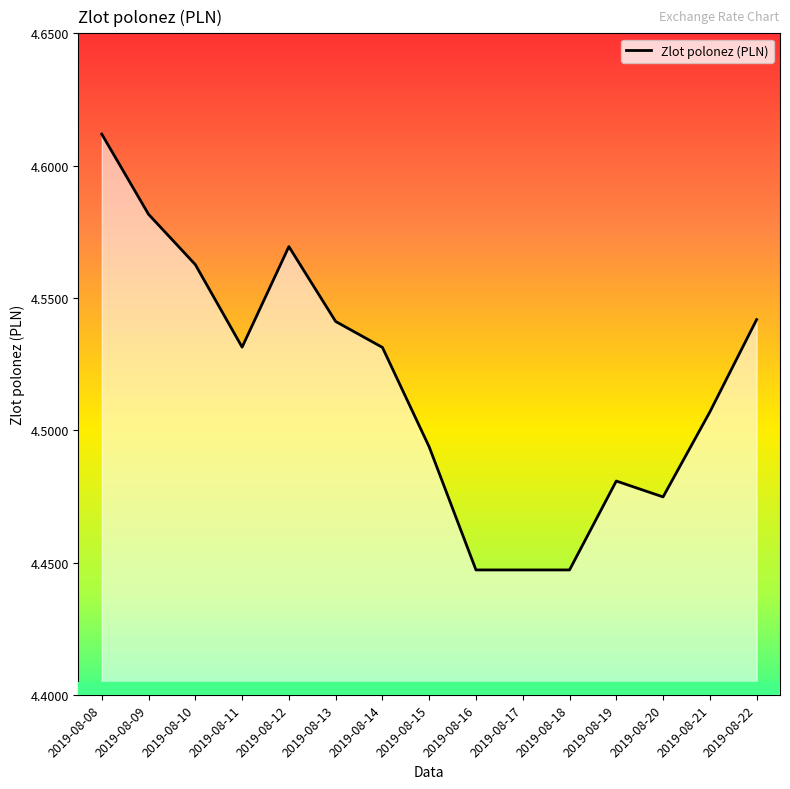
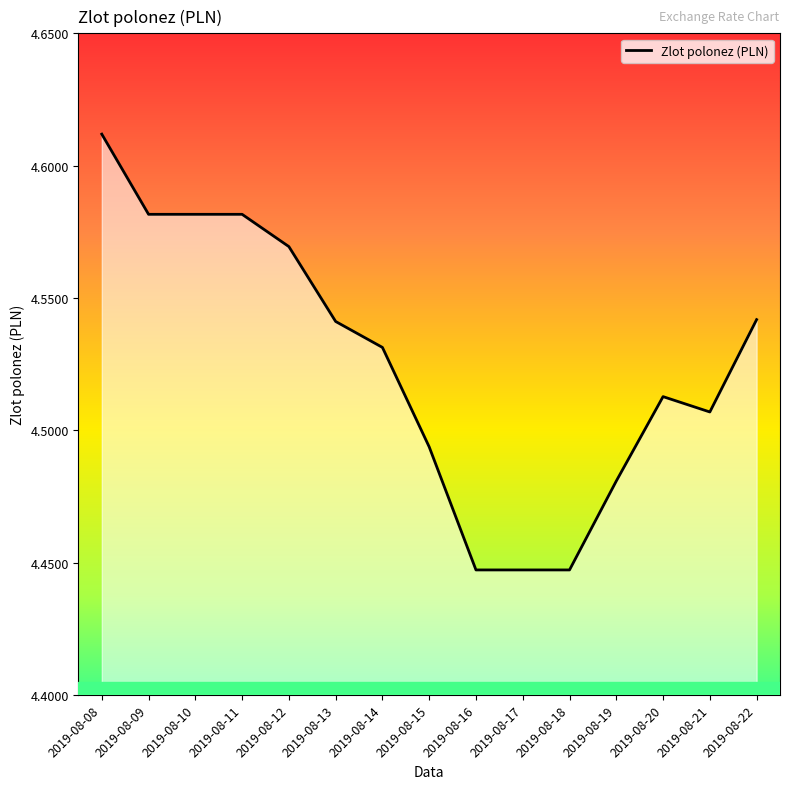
  {
    "2019-08-08": 4.612,
    "2019-08-09": 4.582,
-   "2019-08-10": 4.563,
-   "2019-08-11": 4.531,
+   "2019-08-10": 4.582,
+   "2019-08-11": 4.582,
    "2019-08-12": 4.569,
    "2019-08-13": 4.541,
    "2019-08-14": 4.531,
    "2019-08-15": 4.494,
    "2019-08-16": 4.447,
    "2019-08-17": 4.447,
    "2019-08-18": 4.447,
    "2019-08-19": 4.481,
-   "2019-08-20": 4.475,
+   "2019-08-20": 4.513,
    "2019-08-21": 4.507,
    "2019-08-22": 4.542
  }
